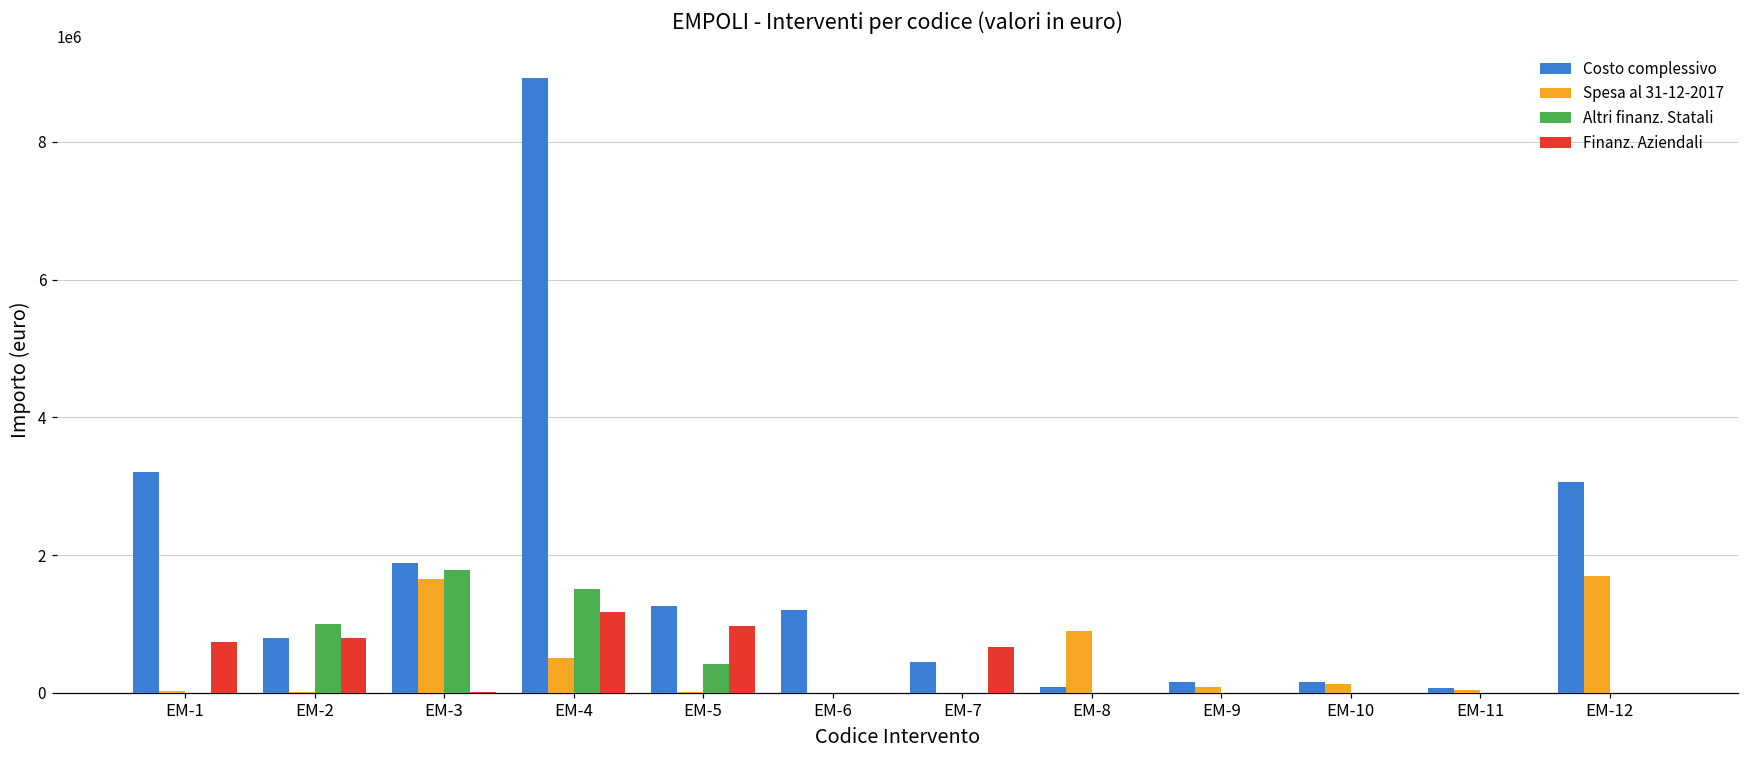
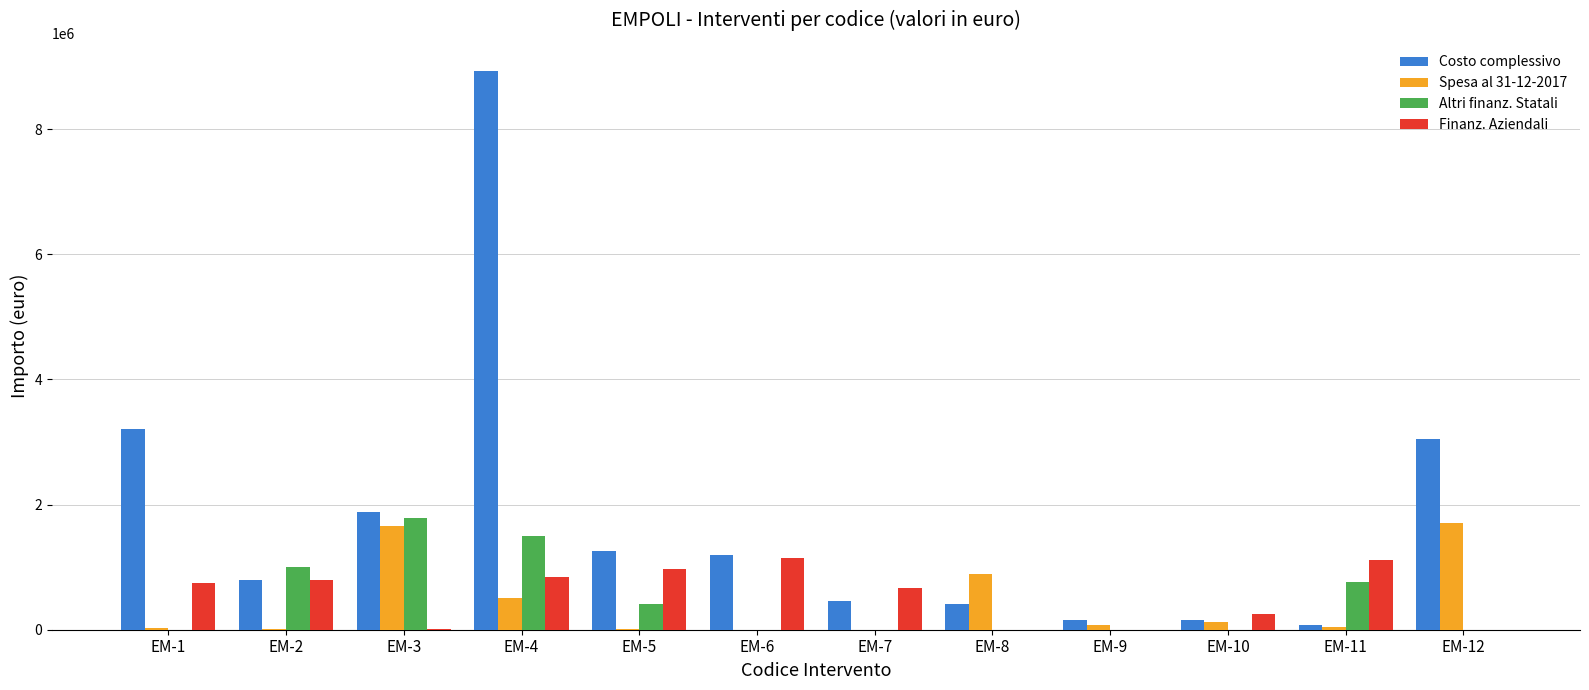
  {
    "Costo complessivo": {
      "EM-1": 3200000,
      "EM-2": 800000,
      "EM-3": 1900000,
      "EM-4": 8900000,
      "EM-5": 1300000,
      "EM-6": 1200000,
      "EM-7": 500000,
-     "EM-8": 100000,
+     "EM-8": 400000,
      "EM-9": 200000,
      "EM-10": 200000,
      "EM-11": 100000,
      "EM-12": 3100000
    },
    "Spesa al 31-12-2017": {
      "EM-3": 1700000,
      "EM-4": 500000,
      "EM-6": 0,
      "EM-7": 0,
      "EM-8": 900000,
      "EM-9": 100000,
      "EM-10": 100000,
      "EM-12": 1700000
    },
    "Altri finanz. Statali": {
      "EM-1": 0,
      "EM-2": 1000000,
      "EM-3": 1800000,
      "EM-4": 1500000,
      "EM-5": 400000,
      "EM-6": 0,
      "EM-7": 0,
      "EM-8": 0,
      "EM-9": 0,
      "EM-10": 0,
-     "EM-11": 0,
+     "EM-11": 800000,
      "EM-12": 0
    },
    "Finanz. Aziendali": {
      "EM-1": 700000,
      "EM-2": 800000,
-     "EM-4": 1200000,
+     "EM-4": 900000,
      "EM-5": 1000000,
-     "EM-6": 0,
+     "EM-6": 1100000,
      "EM-7": 700000,
      "EM-8": 0,
      "EM-9": 0,
-     "EM-10": 0,
-     "EM-11": 0,
+     "EM-10": 300000,
+     "EM-11": 1100000,
      "EM-12": 0
    }
  }
